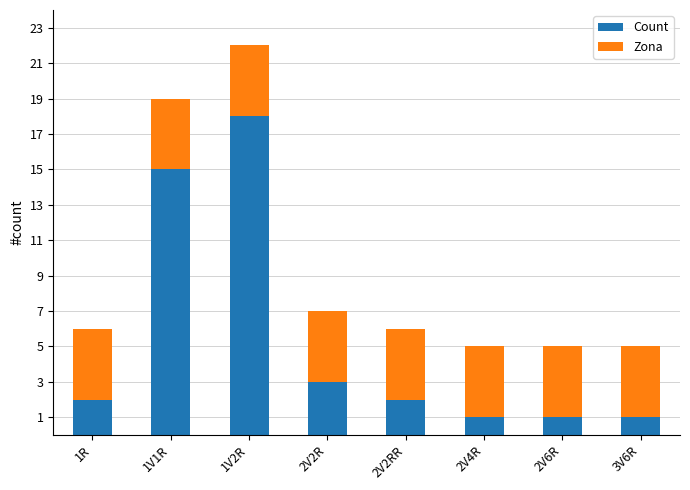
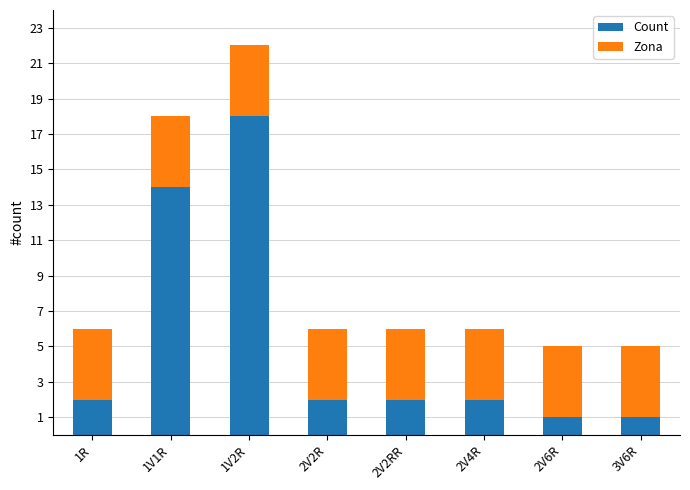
  {
    "Count": {
      "1R": 2,
-     "1V1R": 15,
+     "1V1R": 14,
      "1V2R": 18,
-     "2V2R": 3,
+     "2V2R": 2,
      "2V2RR": 2,
-     "2V4R": 1,
+     "2V4R": 2,
      "2V6R": 1,
      "3V6R": 1
    },
    "Zona": {
      "1R": 4,
      "1V1R": 4,
      "1V2R": 4,
      "2V2R": 4,
      "2V2RR": 4,
      "2V4R": 4,
      "2V6R": 4,
      "3V6R": 4
    }
  }
